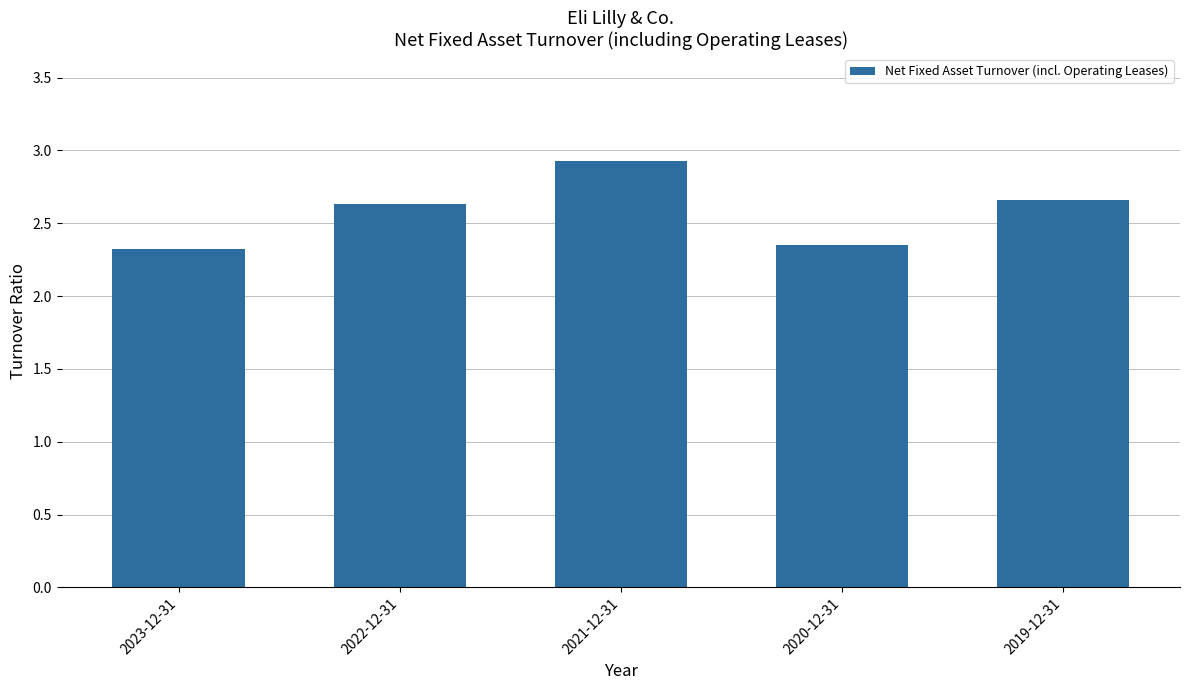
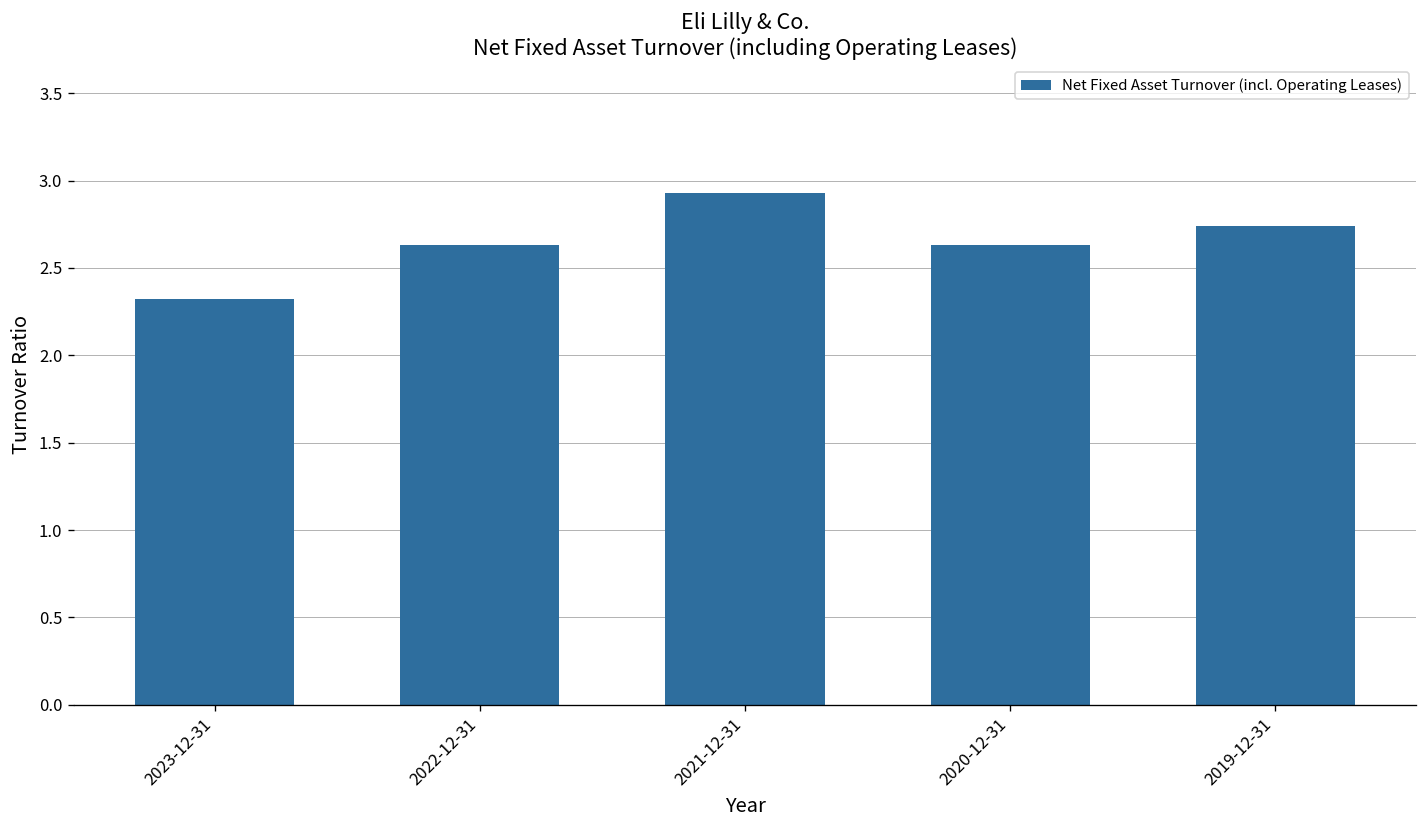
  {
    "2023-12-31": 2.32,
    "2022-12-31": 2.63,
    "2021-12-31": 2.93,
-   "2020-12-31": 2.35,
-   "2019-12-31": 2.66
+   "2020-12-31": 2.63,
+   "2019-12-31": 2.74
  }
